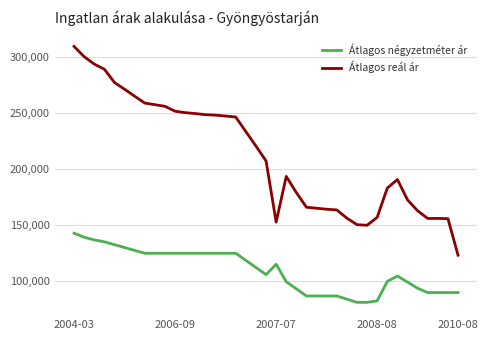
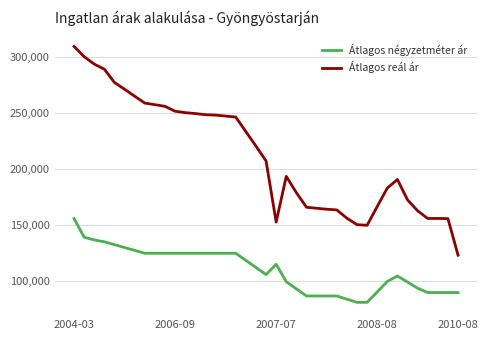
  {
    "Átlagos négyzetméter ár": {
-     "2004-03": "143,000",
+     "2004-03": "156,000",
      "2006-09": "125,000",
      "2007-07": "115,000",
-     "2008-08": "83,000",
+     "2008-08": "91,000",
      "2010-08": "90,000"
    },
    "Átlagos reál ár": {
      "2004-03": "309,000",
      "2006-09": "252,000",
      "2007-07": "153,000",
-     "2008-08": "157,000",
+     "2008-08": "167,000",
      "2010-08": "123,000"
    }
  }
